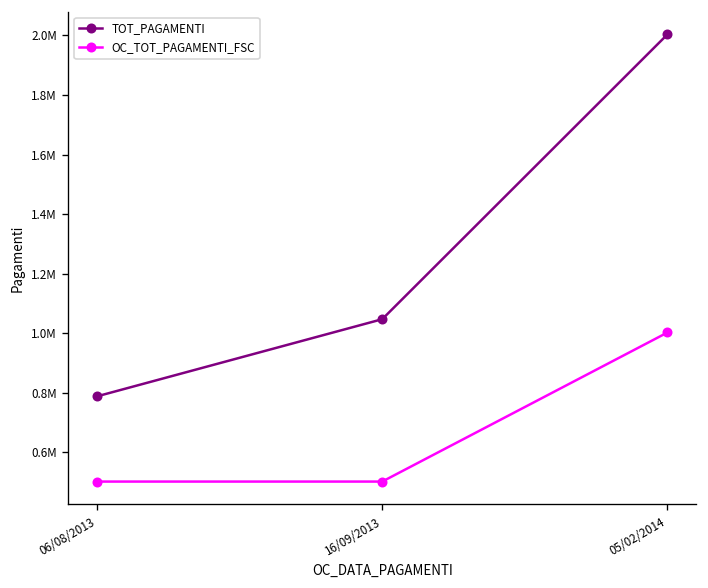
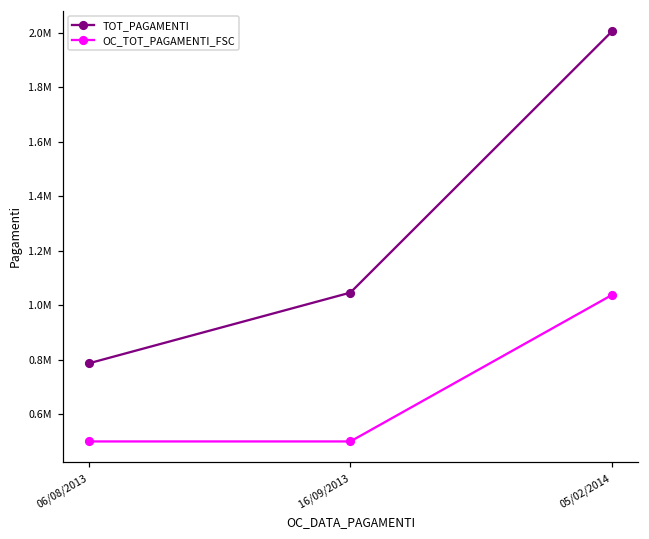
  {
    "TOT_PAGAMENTI": {
      "06/08/2013": 790000,
      "16/09/2013": 1050000,
      "05/02/2014": 2000000
    },
    "OC_TOT_PAGAMENTI_FSC": {
      "06/08/2013": 500000,
      "16/09/2013": 500000,
-     "05/02/2014": 1000000
+     "05/02/2014": 1040000
    }
  }
